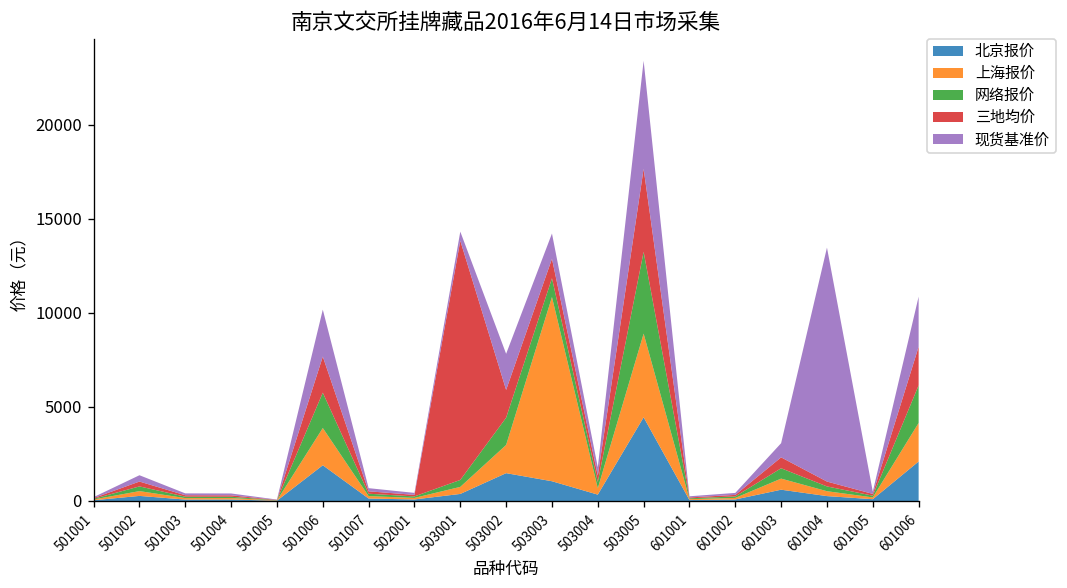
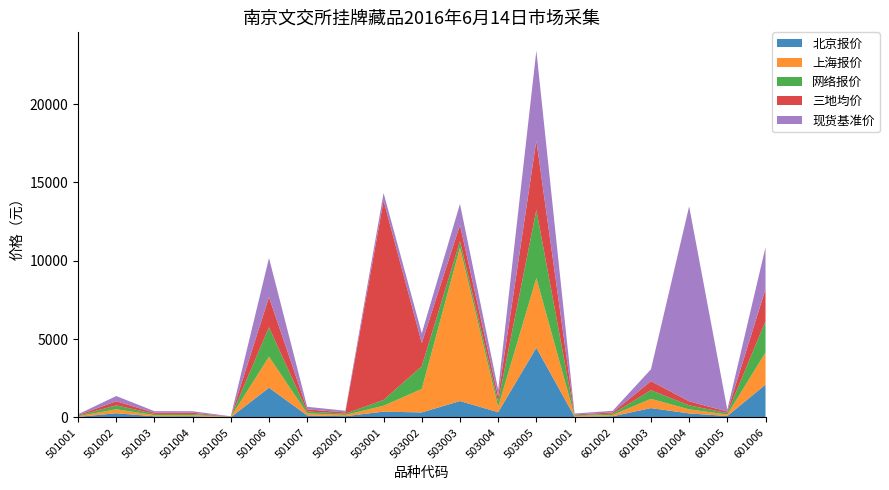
  {
    "北京报价": {
      "501002": 300,
      "501006": 1900,
      "503001": 400,
-     "503002": 1500,
+     "503002": 300,
      "503003": 1100,
      "503004": 300,
      "503005": 4500,
      "601003": 600,
      "601004": 300,
      "601006": 2100
    },
    "上海报价": {
      "501002": 300,
      "501006": 2000,
      "503001": 400,
      "503002": 1500,
      "503003": 9800,
      "503004": 300,
      "503005": 4500,
      "601003": 600,
      "601004": 300,
      "601006": 2100
    },
    "网络报价": {
      "501002": 300,
      "501006": 1900,
      "503001": 400,
      "503002": 1500,
-     "503003": 1000,
+     "503003": 400,
      "503004": 300,
      "503005": 4400,
      "601003": 600,
      "601004": 300,
      "601006": 2000
    },
    "三地均价": {
      "501002": 300,
      "501006": 1900,
      "503001": 12700,
      "503002": 1500,
      "503003": 1000,
      "503004": 300,
      "503005": 4400,
      "601003": 600,
      "601004": 300,
      "601006": 2100
    },
    "现货基准价": {
      "501002": 300,
      "501006": 2500,
      "501007": 200,
      "503001": 500,
-     "503002": 1900,
+     "503002": 600,
      "503003": 1300,
      "503004": 400,
      "503005": 5700,
      "601003": 800,
      "601004": 12400,
      "601006": 2700
    }
  }
